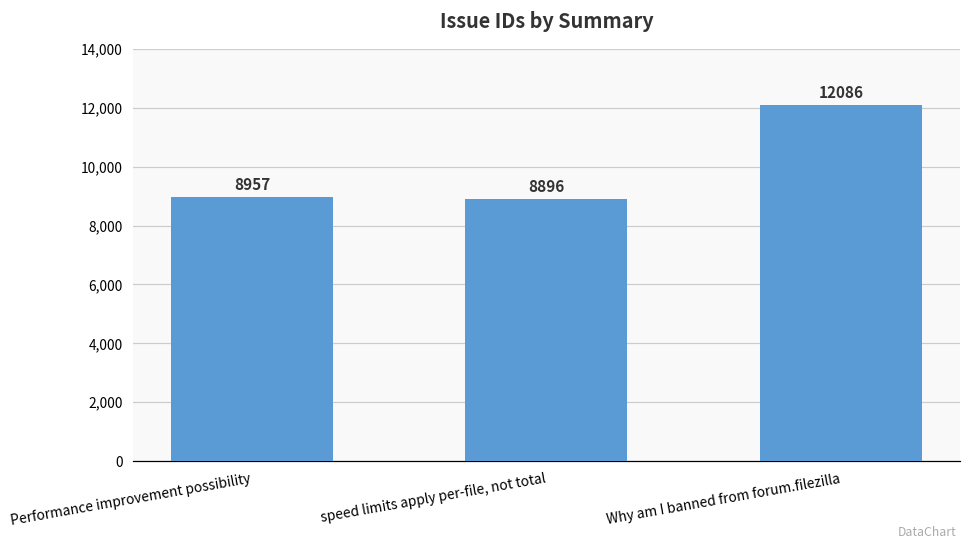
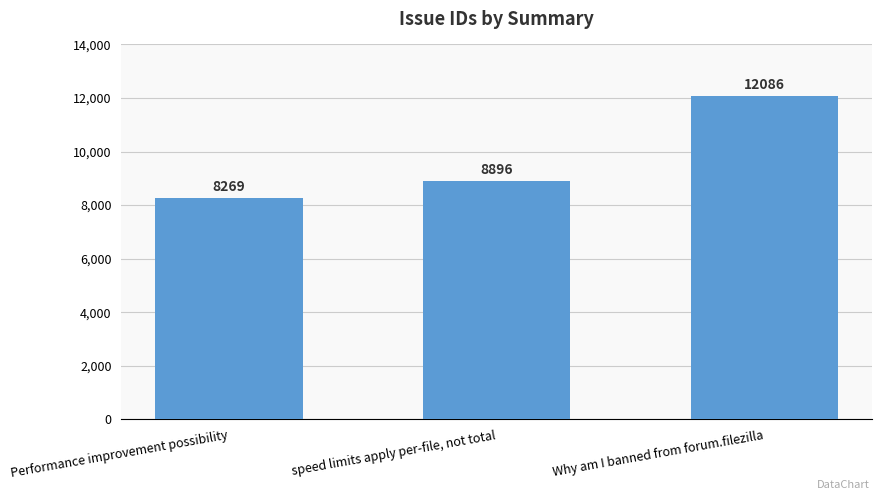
  {
-   "Performance improvement possibility": 8957,
+   "Performance improvement possibility": 8269,
    "speed limits apply per-file, not total": 8896,
    "Why am I banned from forum.filezilla": 12086
  }
